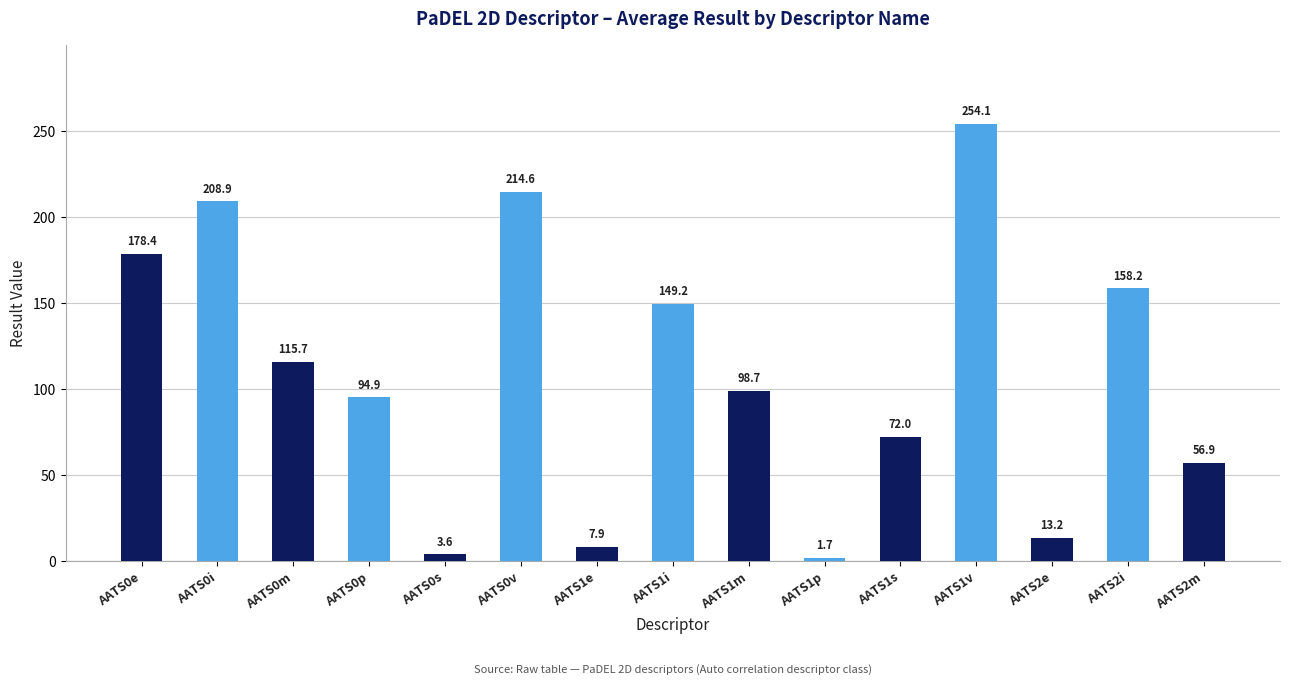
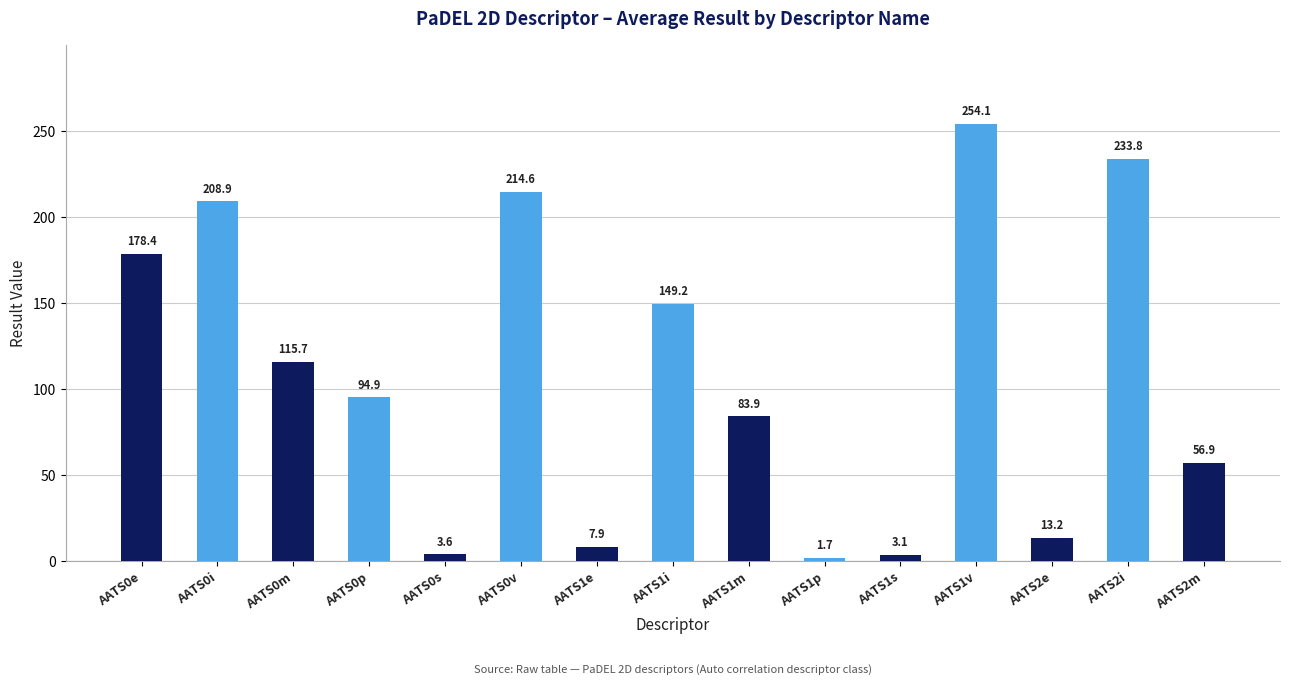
  {
    "AATS0e": 178.4,
    "AATS0i": 208.9,
    "AATS0m": 115.7,
    "AATS0p": 94.9,
    "AATS0s": 3.6,
    "AATS0v": 214.6,
    "AATS1e": 7.9,
    "AATS1i": 149.2,
-   "AATS1m": 98.7,
+   "AATS1m": 83.9,
    "AATS1p": 1.7,
-   "AATS1s": 72.0,
+   "AATS1s": 3.1,
    "AATS1v": 254.1,
    "AATS2e": 13.2,
-   "AATS2i": 158.2,
+   "AATS2i": 233.8,
    "AATS2m": 56.9
  }
